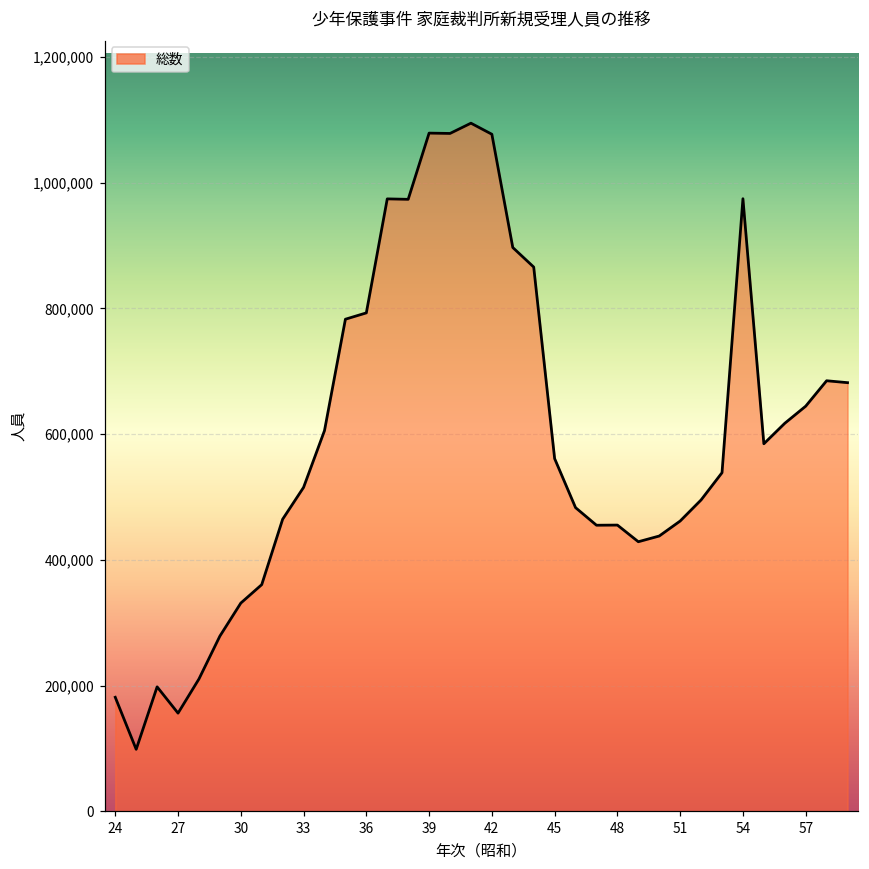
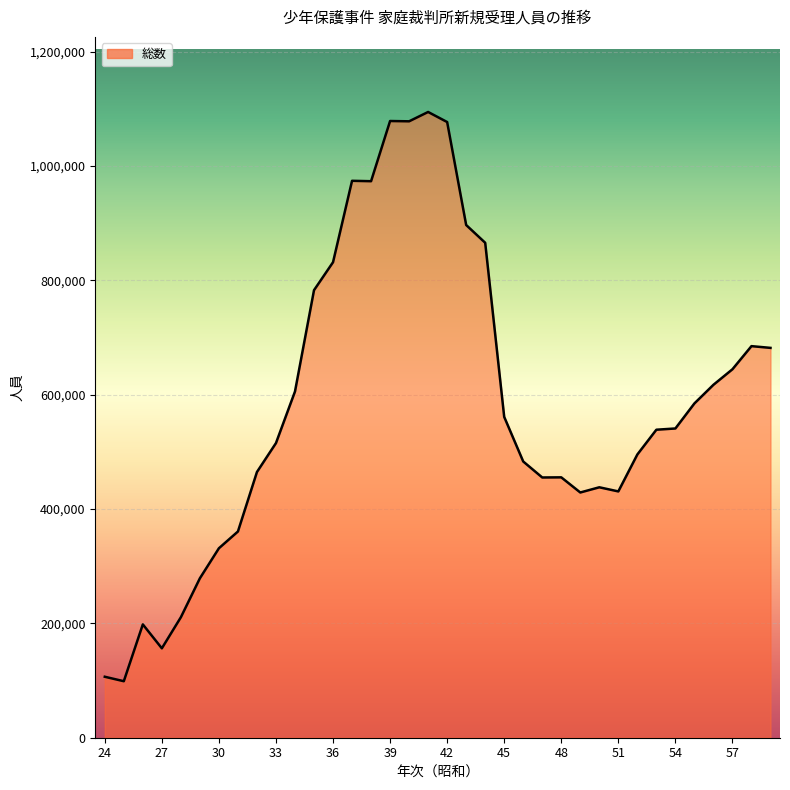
  {
-   "24": "180,000",
+   "24": "110,000",
    "27": "160,000",
    "30": "330,000",
    "33": "520,000",
-   "36": "790,000",
+   "36": "830,000",
    "39": "1,080,000",
    "42": "1,080,000",
    "45": "560,000",
    "48": "460,000",
-   "51": "460,000",
-   "54": "970,000",
+   "51": "430,000",
+   "54": "540,000",
    "57": "640,000"
  }
